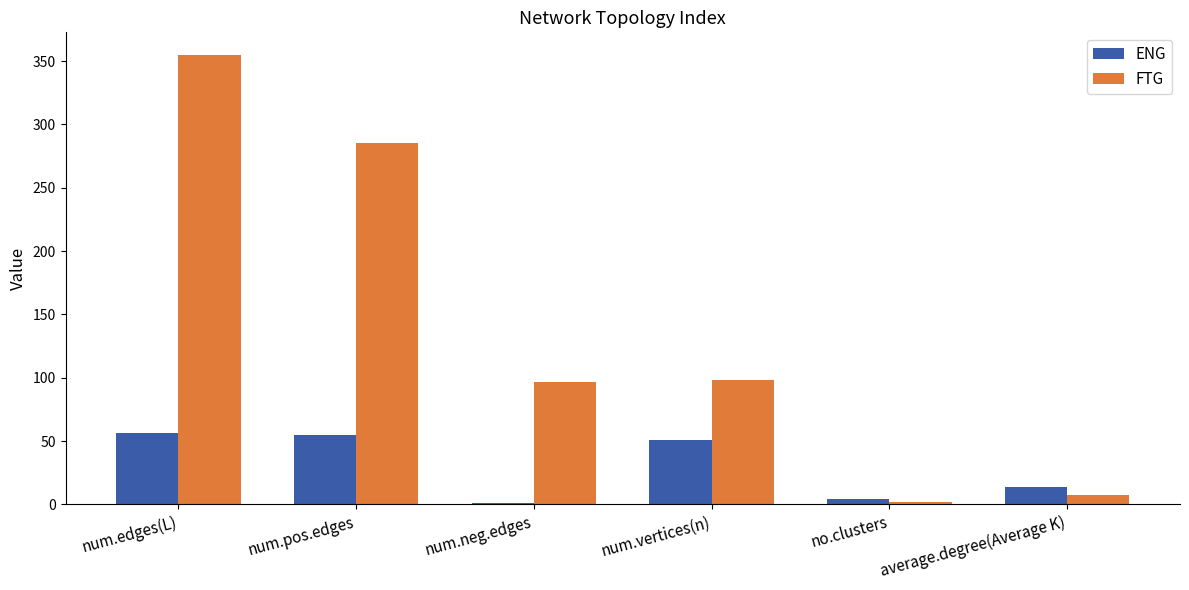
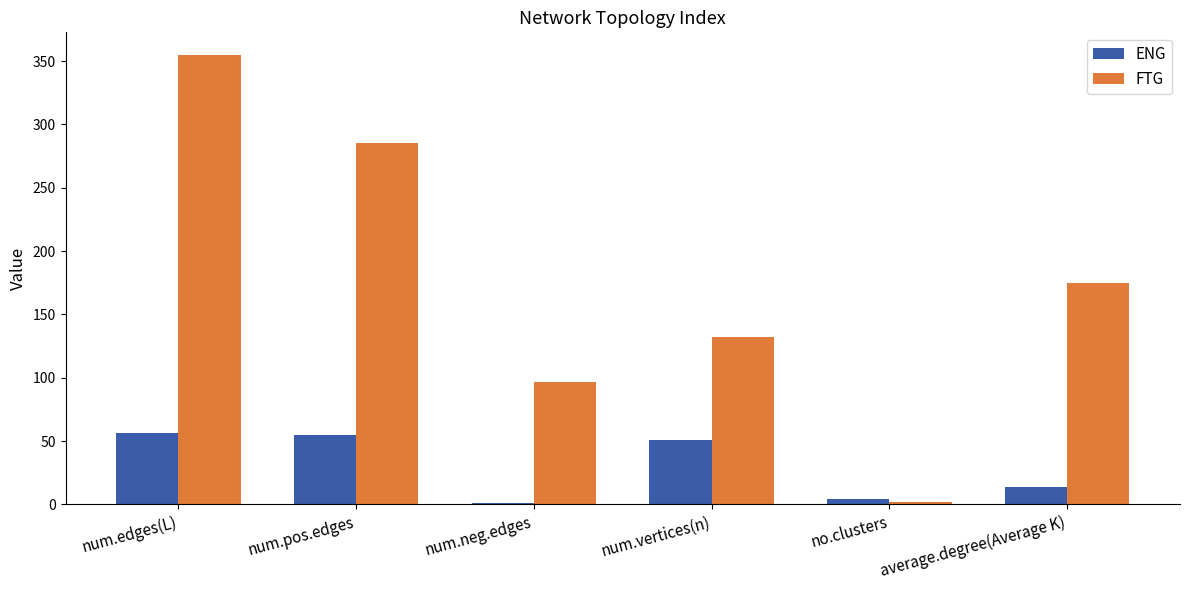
  {
    "ENG": {
      "num.edges(L)": 56,
      "num.pos.edges": 55,
      "num.vertices(n)": 51,
      "no.clusters": 4,
      "average.degree(Average K)": 14
    },
    "FTG": {
      "num.edges(L)": 355,
      "num.pos.edges": 285,
      "num.neg.edges": 97,
-     "num.vertices(n)": 98,
+     "num.vertices(n)": 132,
      "no.clusters": 2,
-     "average.degree(Average K)": 7
+     "average.degree(Average K)": 175
    }
  }
